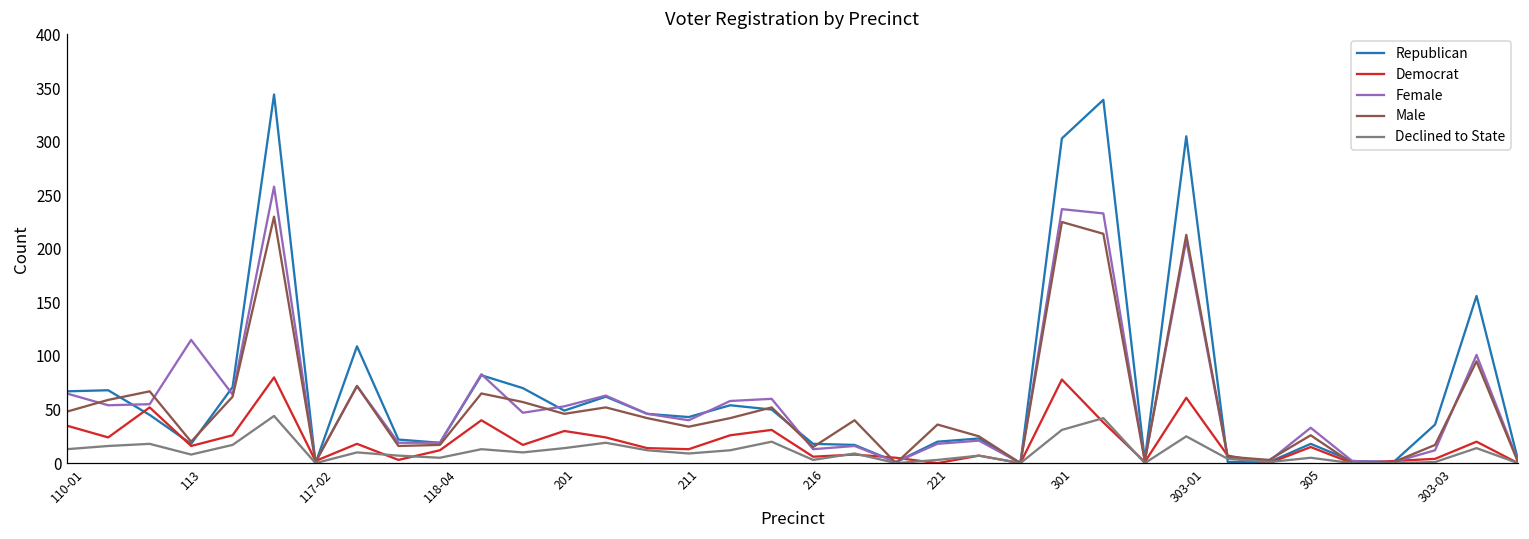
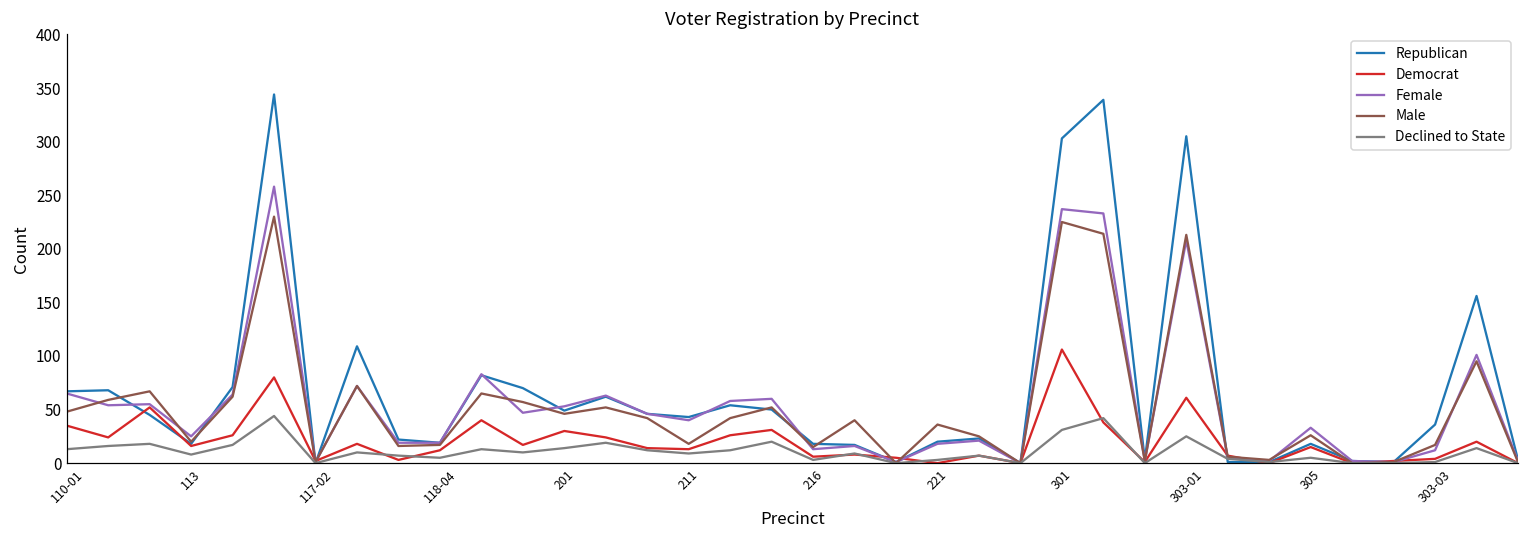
  {
    "Republican": {
      "201": 50,
      "211": 40,
      "216": 20,
      "301": 300,
      "303-01": 310,
      "305": 20,
      "303-03": 40
    },
    "Democrat": {
      "110-01": 40,
      "118-04": 10,
      "201": 30,
      "211": 10,
      "216": 10,
      "221": 0,
-     "301": 80,
+     "301": 110,
      "303-01": 60,
      "305": 20,
      "303-03": 0
    },
    "Female": {
-     "113": 120,
+     "113": 30,
      "201": 50,
      "211": 40,
      "301": 240,
      "303-01": 210,
      "305": 30,
      "303-03": 10
    },
    "Male": {
      "110-01": 50,
      "201": 50,
-     "211": 30,
+     "211": 20,
      "221": 40,
      "301": 230,
      "303-01": 210,
      "305": 30,
      "303-03": 20
    },
    "Declined to State": {
      "110-01": 10,
      "113": 10,
      "118-04": 10,
      "201": 10,
      "211": 10,
      "216": 0,
      "221": 0,
      "301": 30,
      "303-01": 30,
      "305": 10,
      "303-03": 0
    }
  }
